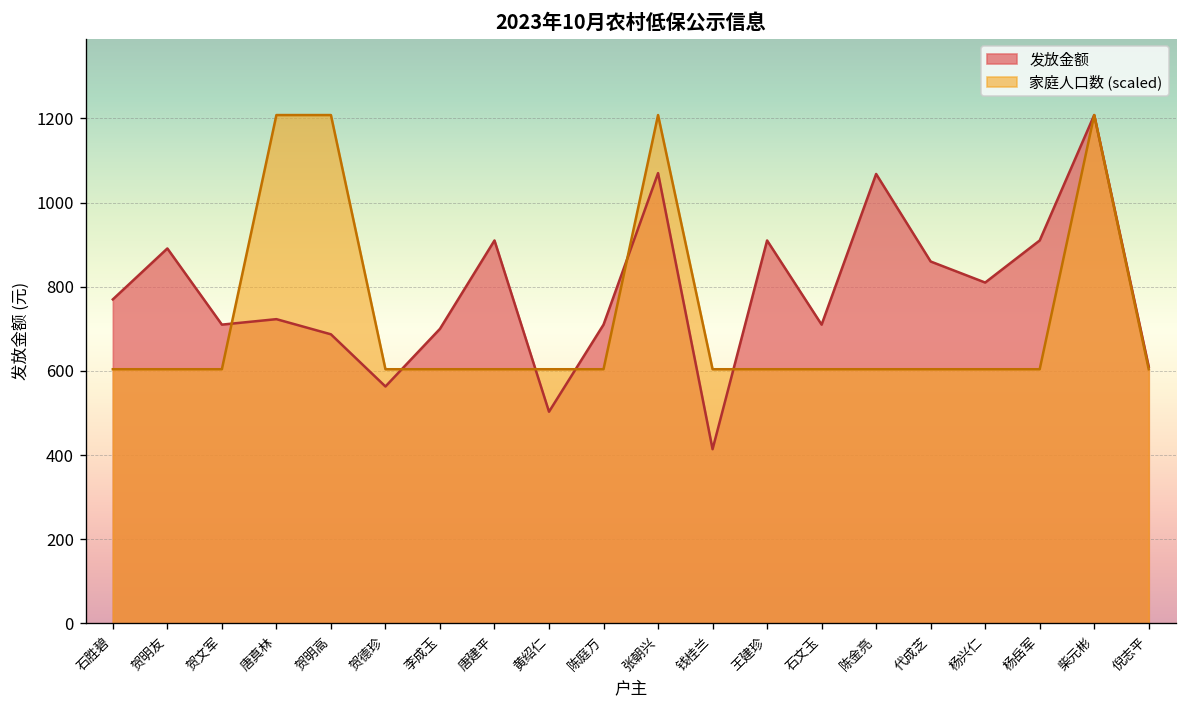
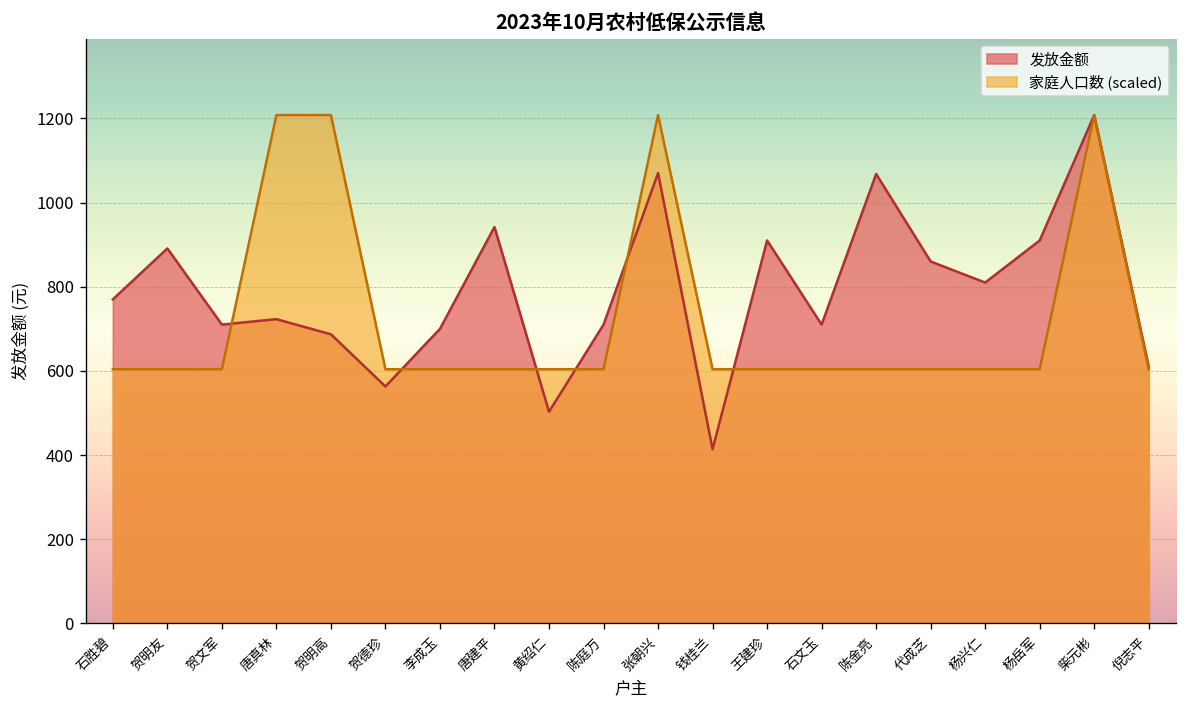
  {
    "发放金额": {
      "石胜碧": 770,
      "贺明友": 890,
      "贺文军": 710,
      "唐真林": 720,
      "贺明高": 690,
      "贺德珍": 560,
      "李成玉": 700,
-     "唐建平": 910,
+     "唐建平": 940,
      "黄绍仁": 500,
      "陈庭万": 710,
      "张朝兴": 1070,
      "钱桂兰": 410,
      "王建珍": 910,
      "石文玉": 710,
      "陈金亮": 1070,
      "代成芝": 860,
      "杨兴仁": 810,
      "杨岳军": 910
    },
    "家庭人口数 (scaled)": {
      "石胜碧": 600,
      "贺明友": 600,
      "贺文军": 600,
      "唐真林": 1210,
      "贺明高": 1210,
      "贺德珍": 600,
      "李成玉": 600,
      "唐建平": 600,
      "黄绍仁": 600,
      "陈庭万": 600,
      "张朝兴": 1210,
      "钱桂兰": 600,
      "王建珍": 600,
      "石文玉": 600,
      "陈金亮": 600,
      "代成芝": 600,
      "杨兴仁": 600,
      "杨岳军": 600
    }
  }
